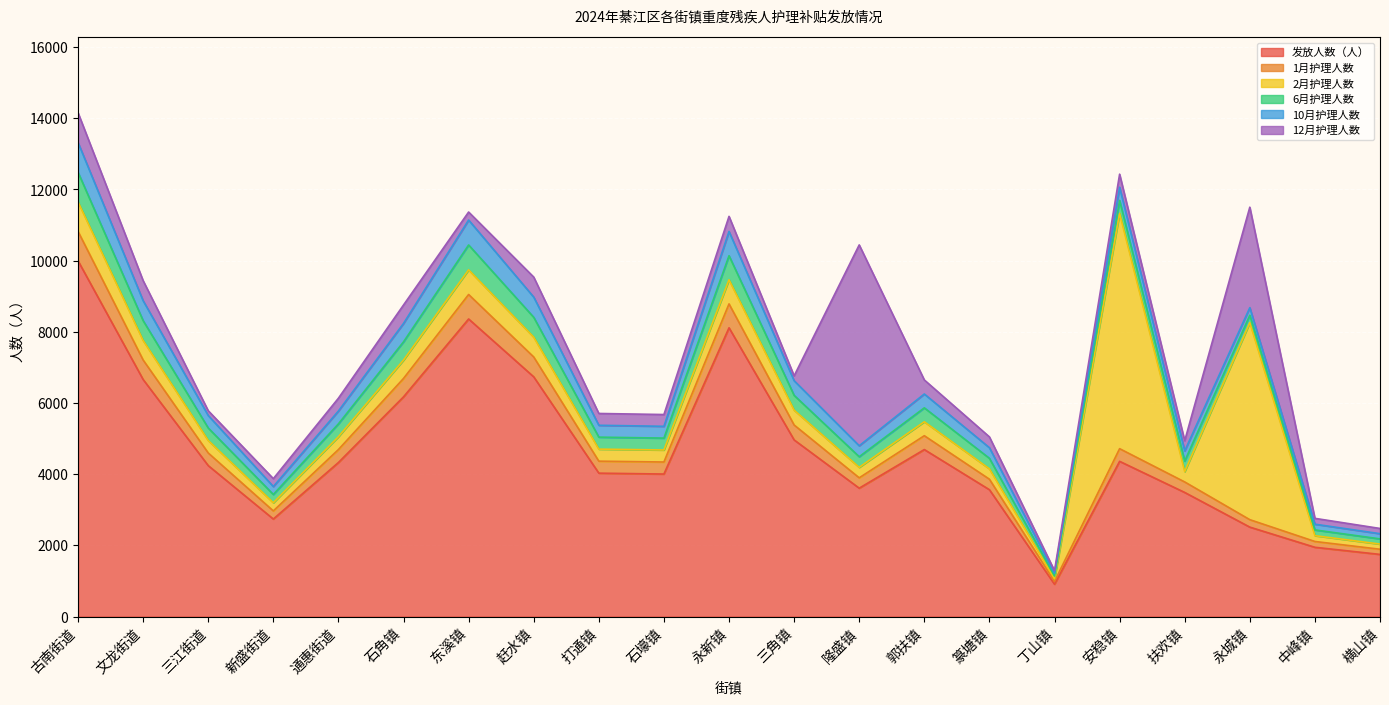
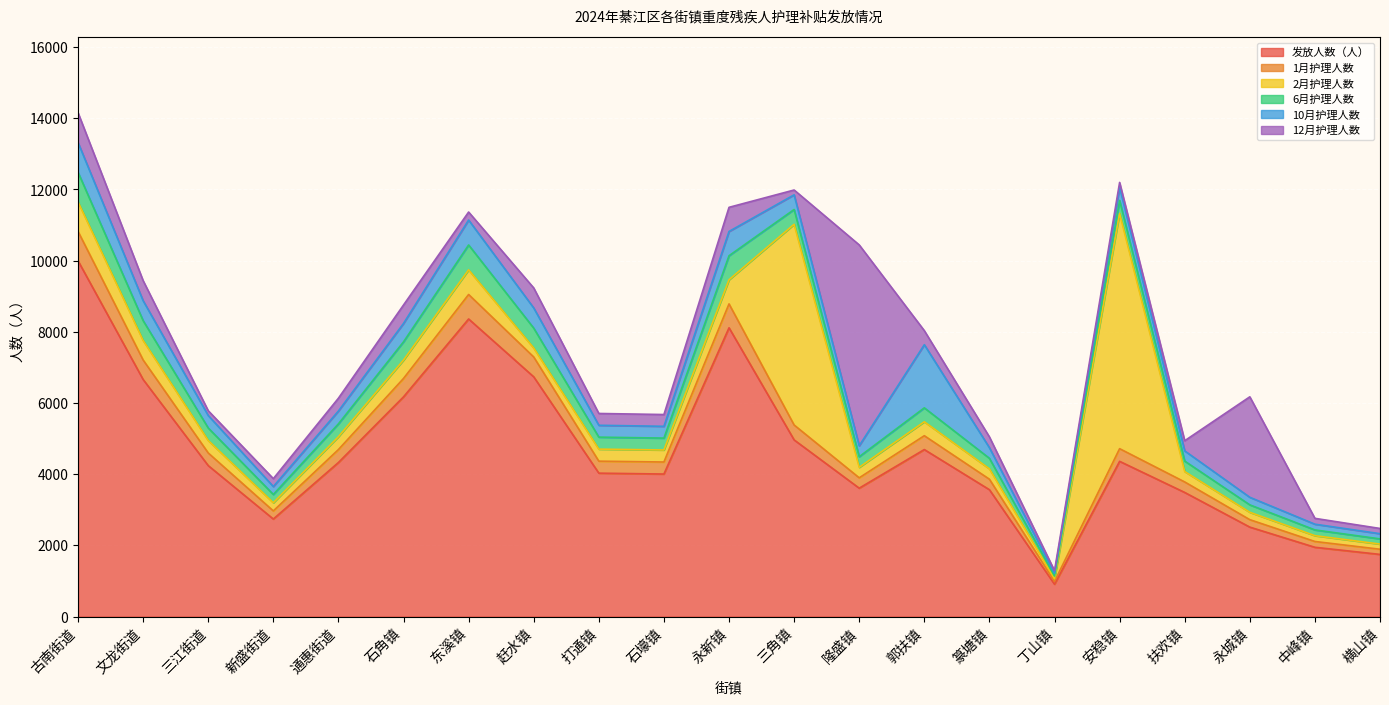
  {
    "2月护理人数": {
      "古南街道": 800,
      "文龙街道": 500,
      "三江街道": 400,
      "新盛街道": 200,
      "通惠街道": 400,
      "石角镇": 500,
      "东溪镇": 700,
-     "赶水镇": 600,
+     "赶水镇": 300,
      "打通镇": 300,
      "石壕镇": 300,
      "永新镇": 700,
-     "三角镇": 400,
+     "三角镇": 5600,
      "隆盛镇": 300,
      "郭扶镇": 400,
      "篆塘镇": 300,
      "丁山镇": 100,
      "安稳镇": 6600,
      "扶欢镇": 300,
-     "永城镇": 5500,
+     "永城镇": 200,
      "中峰镇": 200,
      "横山镇": 100
    },
    "6月护理人数": {
      "古南街道": 800,
      "文龙街道": 600,
      "三江街道": 400,
      "新盛街道": 200,
      "通惠街道": 400,
      "石角镇": 500,
      "东溪镇": 700,
      "赶水镇": 600,
      "打通镇": 300,
      "石壕镇": 300,
      "永新镇": 700,
      "三角镇": 400,
      "隆盛镇": 300,
      "郭扶镇": 400,
      "篆塘镇": 300,
      "丁山镇": 100,
      "安稳镇": 400,
      "扶欢镇": 300,
      "永城镇": 200,
      "中峰镇": 200,
      "横山镇": 100
    },
    "10月护理人数": {
      "古南街道": 800,
      "文龙街道": 600,
      "三江街道": 400,
      "新盛街道": 200,
      "通惠街道": 400,
      "石角镇": 500,
      "东溪镇": 700,
      "赶水镇": 600,
      "打通镇": 300,
      "石壕镇": 300,
      "永新镇": 700,
      "三角镇": 400,
      "隆盛镇": 300,
-     "郭扶镇": 400,
+     "郭扶镇": 1800,
      "篆塘镇": 300,
      "丁山镇": 100,
      "安稳镇": 400,
      "扶欢镇": 300,
      "永城镇": 200,
      "中峰镇": 200,
      "横山镇": 100
    },
    "12月护理人数": {
      "古南街道": 800,
      "文龙街道": 600,
      "三江街道": 100,
      "新盛街道": 200,
      "通惠街道": 400,
      "石角镇": 500,
      "东溪镇": 200,
      "赶水镇": 600,
      "打通镇": 300,
      "石壕镇": 300,
-     "永新镇": 400,
+     "永新镇": 700,
      "三角镇": 100,
      "隆盛镇": 5600,
      "郭扶镇": 400,
      "篆塘镇": 300,
      "丁山镇": 100,
-     "安稳镇": 400,
+     "安稳镇": 100,
      "扶欢镇": 300,
      "永城镇": 2800,
      "中峰镇": 200,
      "横山镇": 100
    }
  }
